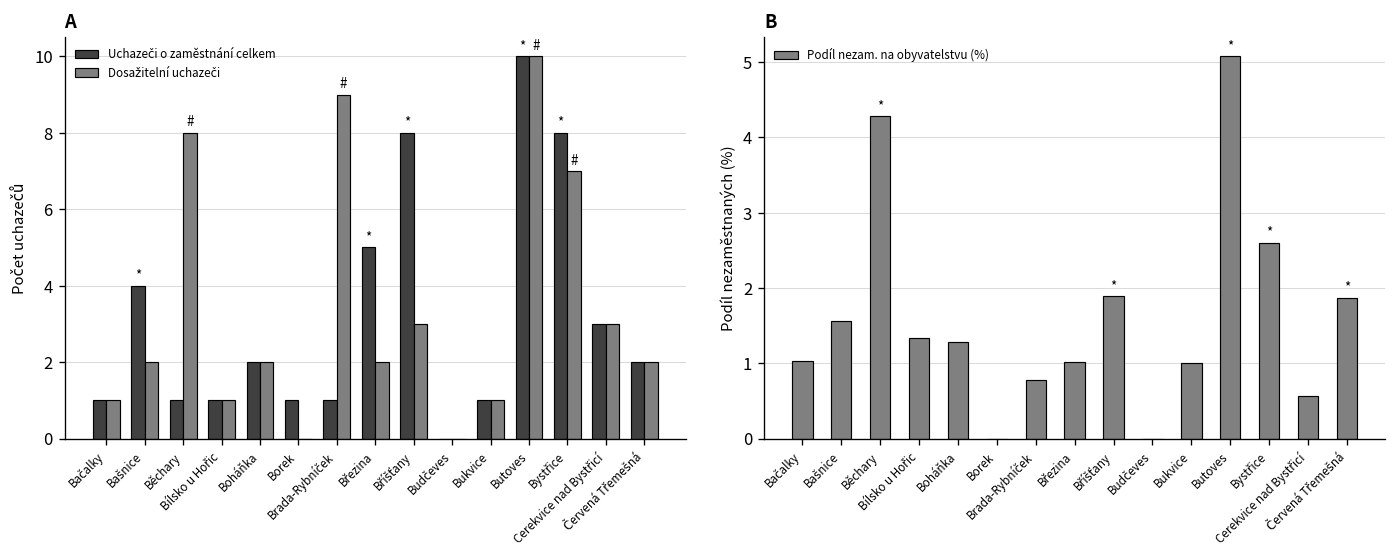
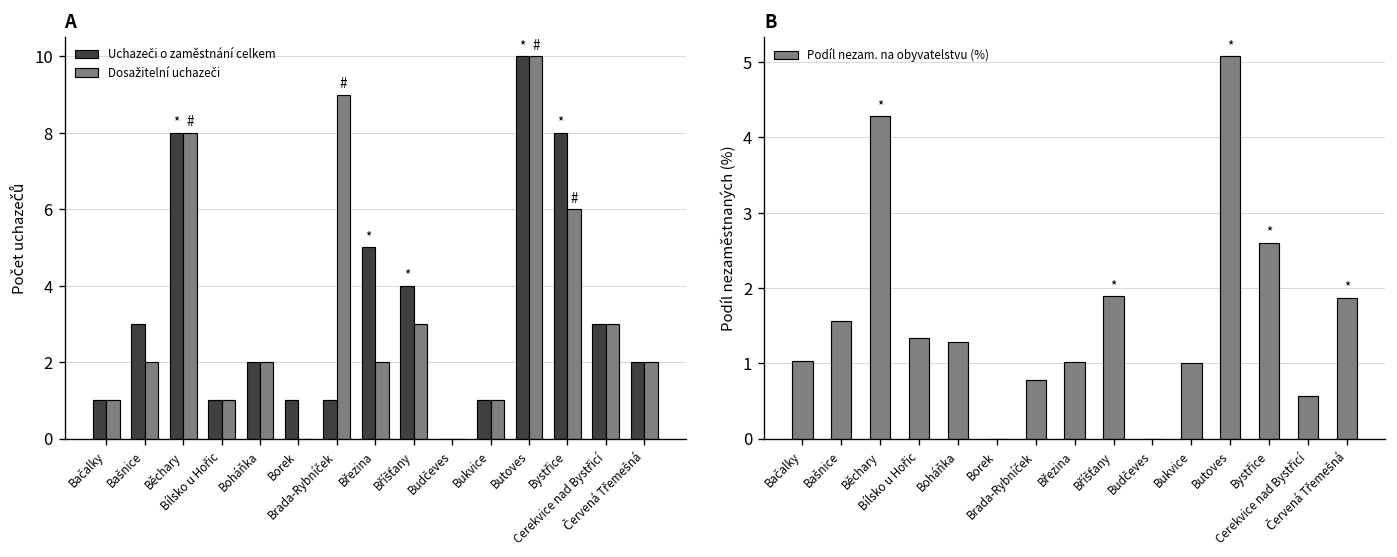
  {
    "A": {
      "Uchazeči o zaměstnání celkem": {
        "Bačalky": 1,
-       "Bašnice": 4,
-       "Běchary": 1,
+       "Bašnice": 3,
+       "Běchary": 8,
        "Bílsko u Hořic": 1,
        "Boháňka": 2,
        "Borek": 1,
        "Brada-Rybníček": 1,
        "Březina": 5,
-       "Bříšťany": 8,
+       "Bříšťany": 4,
        "Budčeves": 0,
        "Bukvice": 1,
        "Butoves": 10,
        "Bystřice": 8,
        "Cerekvice nad Bystřicí": 3,
        "Červená Třemešná": 2
      },
      "Dosažitelní uchazeči": {
        "Bačalky": 1,
        "Bašnice": 2,
        "Běchary": 8,
        "Bílsko u Hořic": 1,
        "Boháňka": 2,
        "Borek": 0,
        "Brada-Rybníček": 9,
        "Březina": 2,
        "Bříšťany": 3,
        "Budčeves": 0,
        "Bukvice": 1,
        "Butoves": 10,
-       "Bystřice": 7,
+       "Bystřice": 6,
        "Cerekvice nad Bystřicí": 3,
        "Červená Třemešná": 2
      }
    },
    "B": {
      "Bačalky": 1.0,
      "Bašnice": 1.6,
      "Běchary": 4.3,
      "Bílsko u Hořic": 1.3,
      "Boháňka": 1.3,
      "Borek": 0.0,
      "Brada-Rybníček": 0.8,
      "Březina": 1.0,
      "Bříšťany": 1.9,
      "Budčeves": 0.0,
      "Bukvice": 1.0,
      "Butoves": 5.1,
      "Bystřice": 2.6,
      "Cerekvice nad Bystřicí": 0.6,
      "Červená Třemešná": 1.9
    }
  }
